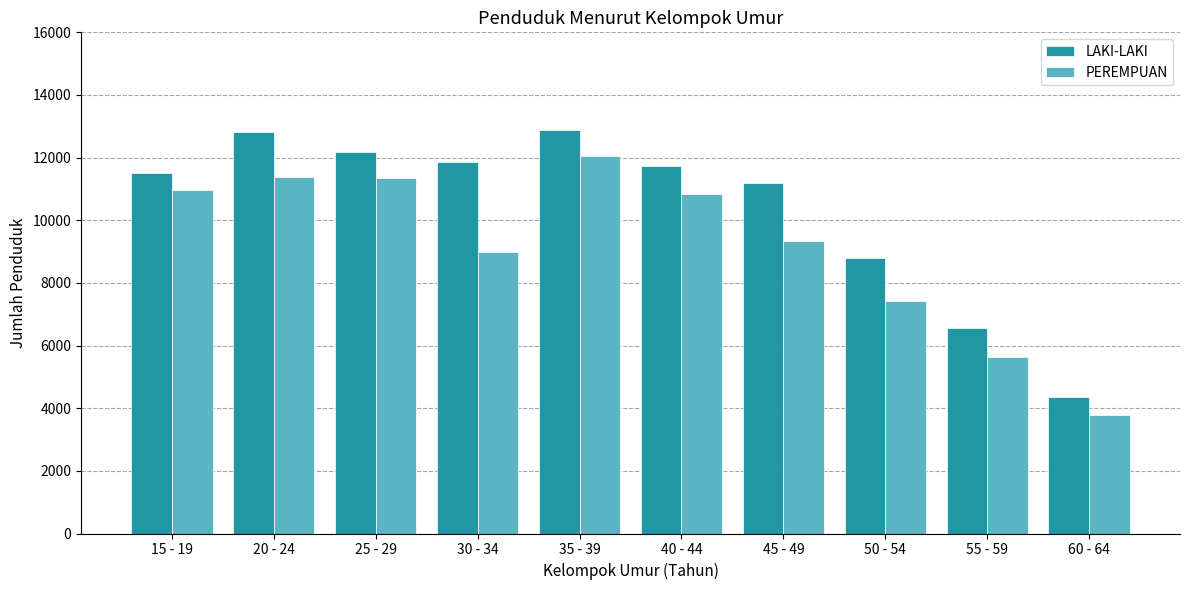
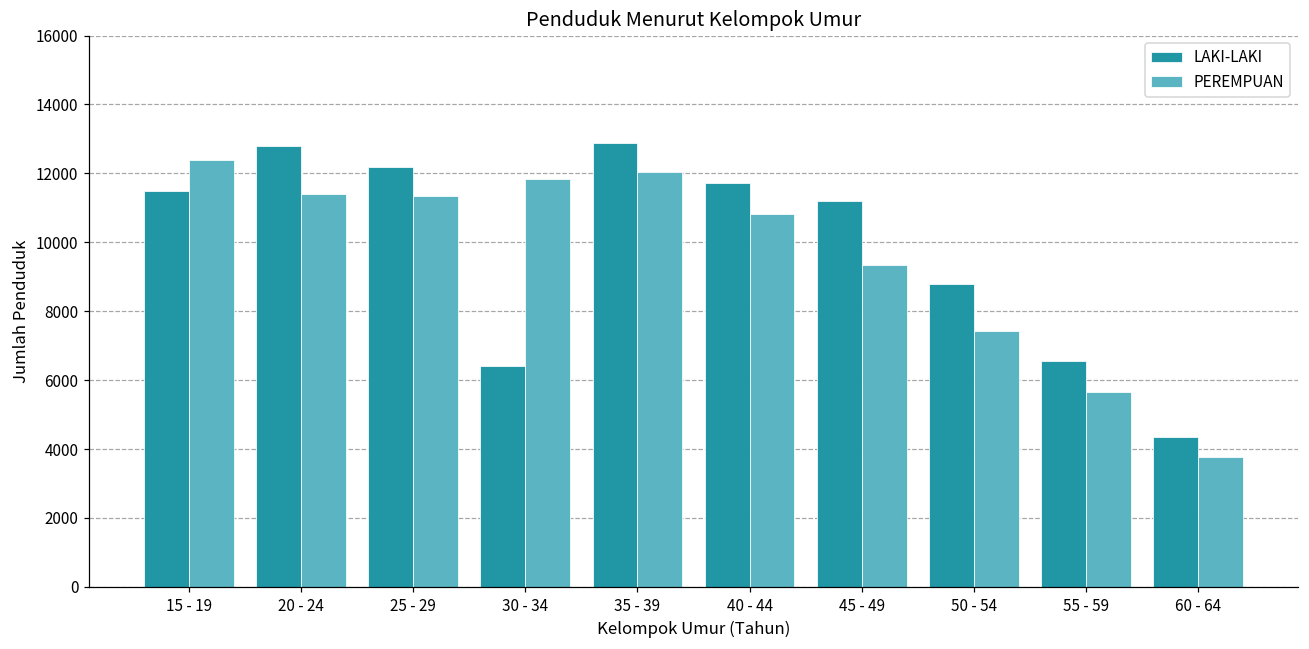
  {
    "LAKI-LAKI": {
      "15 - 19": 11500,
      "20 - 24": 12800,
      "25 - 29": 12200,
-     "30 - 34": 11900,
+     "30 - 34": 6400,
      "35 - 39": 12900,
      "40 - 44": 11700,
      "45 - 49": 11200,
      "50 - 54": 8800,
      "55 - 59": 6600,
      "60 - 64": 4300
    },
    "PEREMPUAN": {
-     "15 - 19": 11000,
+     "15 - 19": 12400,
      "20 - 24": 11400,
      "25 - 29": 11400,
-     "30 - 34": 9000,
+     "30 - 34": 11800,
      "35 - 39": 12000,
      "40 - 44": 10800,
      "45 - 49": 9300,
      "50 - 54": 7400,
      "55 - 59": 5700,
      "60 - 64": 3800
    }
  }
